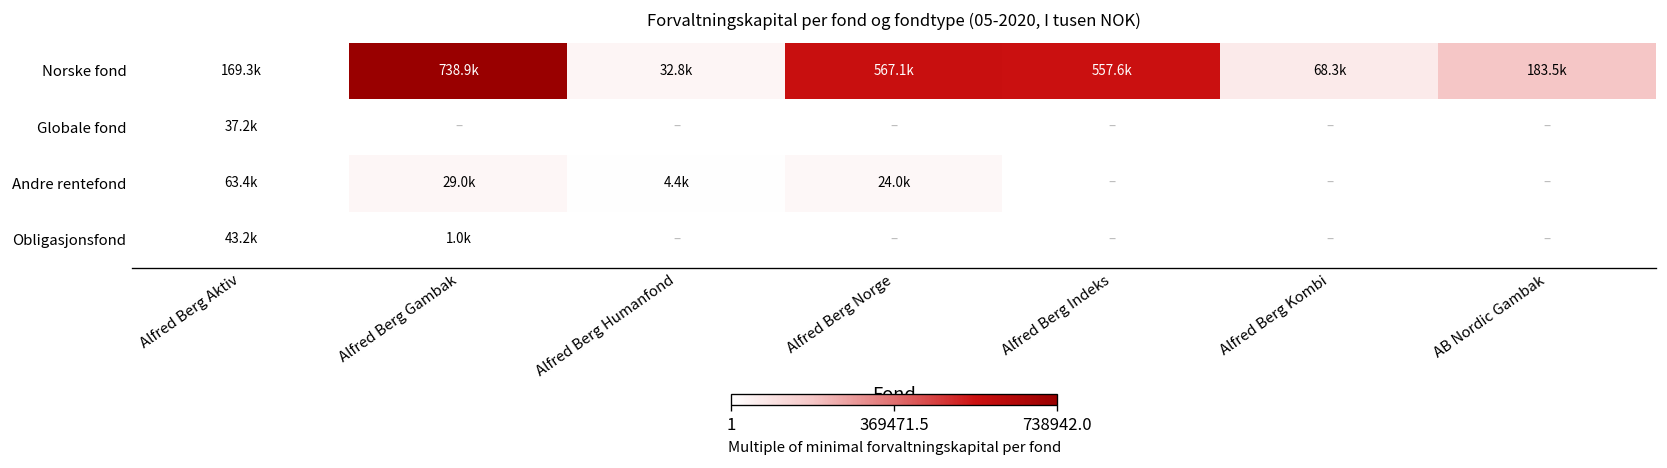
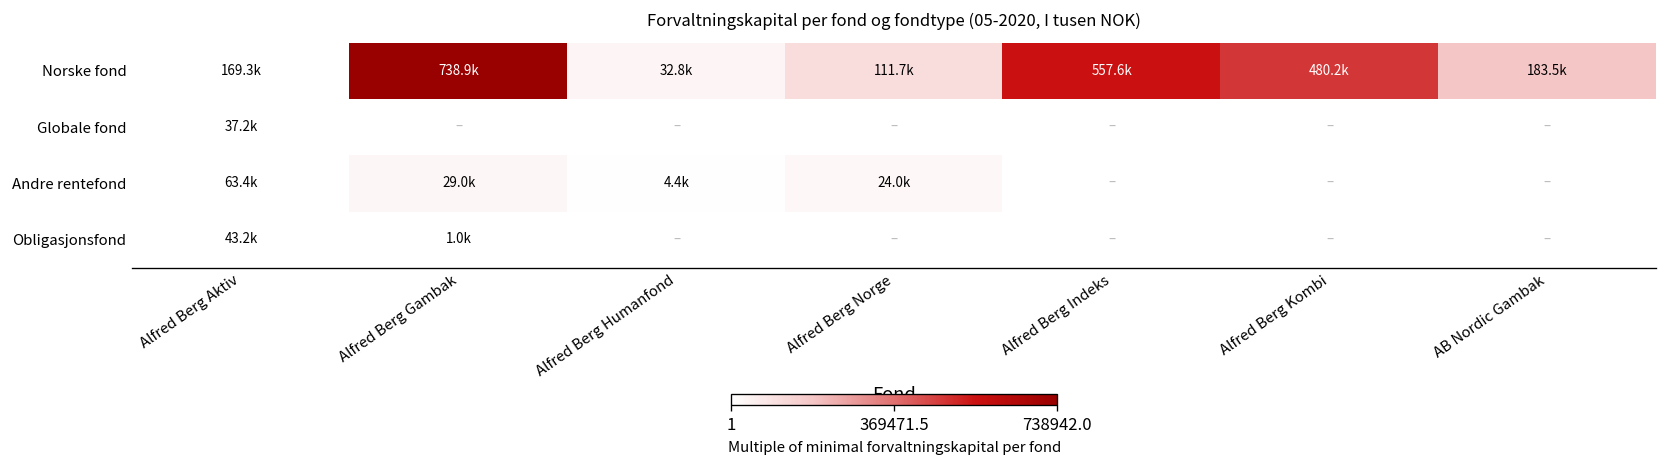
  {
    "Norske fond": {
      "Alfred Berg Aktiv": "169.3k",
      "Alfred Berg Gambak": "738.9k",
      "Alfred Berg Humanfond": "32.8k",
-     "Alfred Berg Norge": "567.1k",
+     "Alfred Berg Norge": "111.7k",
      "Alfred Berg Indeks": "557.6k",
-     "Alfred Berg Kombi": "68.3k",
+     "Alfred Berg Kombi": "480.2k",
      "AB Nordic Gambak": "183.5k"
    },
    "Globale fond": {
      "Alfred Berg Aktiv": "37.2k"
    },
    "Andre rentefond": {
      "Alfred Berg Aktiv": "63.4k",
      "Alfred Berg Gambak": "29.0k",
      "Alfred Berg Humanfond": "4.4k",
      "Alfred Berg Norge": "24.0k"
    },
    "Obligasjonsfond": {
      "Alfred Berg Aktiv": "43.2k",
      "Alfred Berg Gambak": "1.0k"
    }
  }
